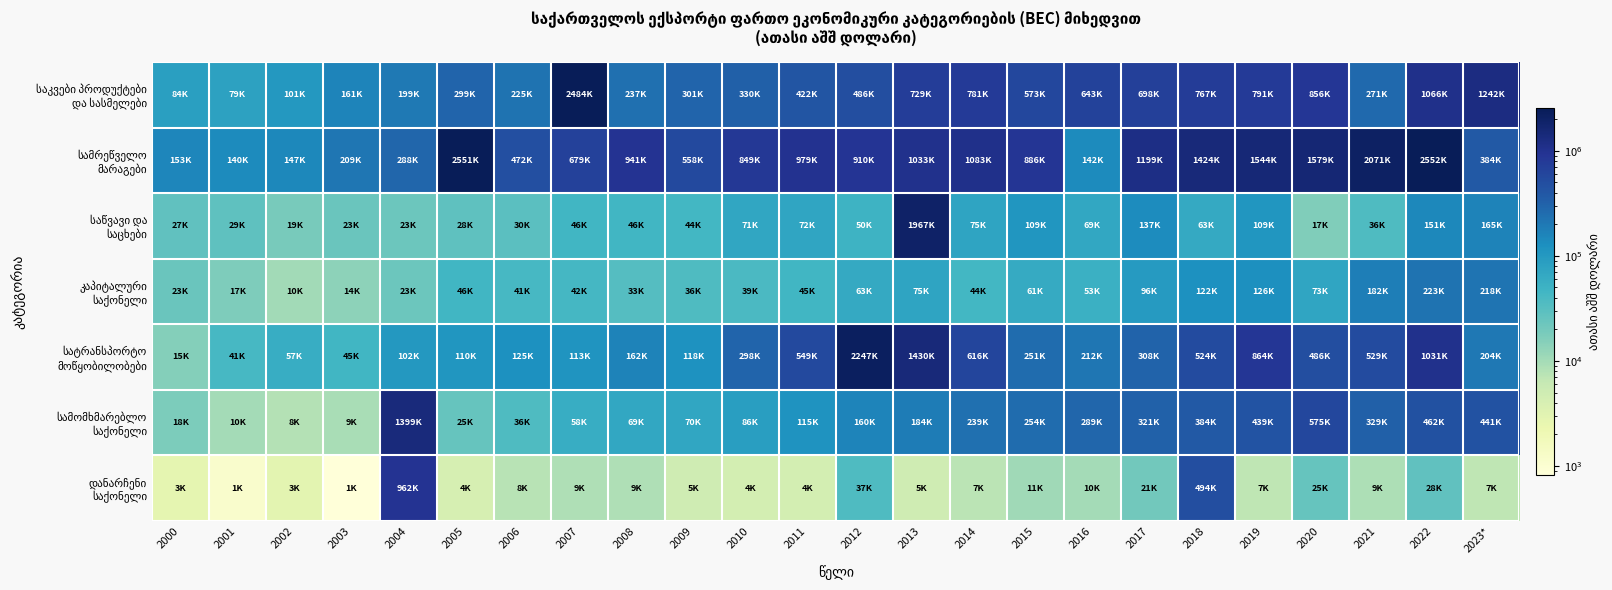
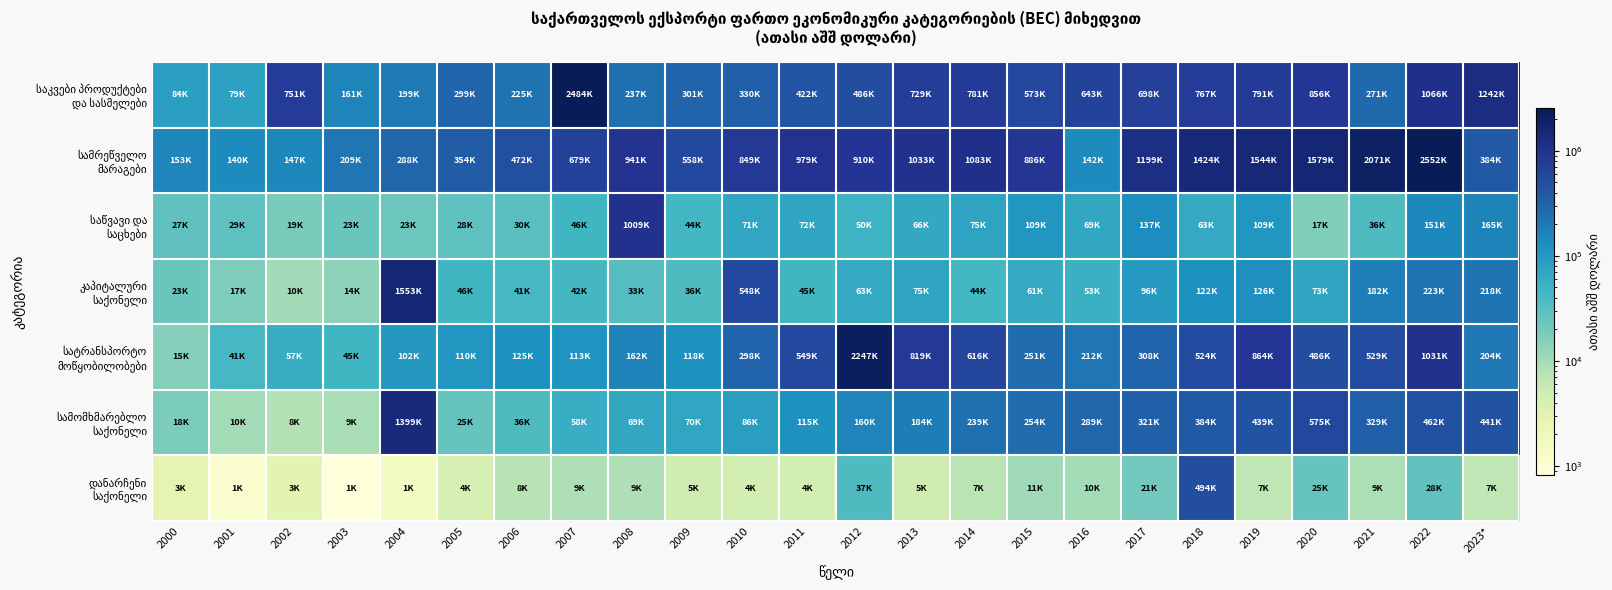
  {
    "საკვები პროდუქტები და სასმელები": {
      "2000": "84K",
      "2001": "79K",
-     "2002": "101K",
+     "2002": "751K",
      "2003": "161K",
      "2004": "199K",
      "2005": "299K",
      "2006": "225K",
      "2007": "2484K",
      "2008": "237K",
      "2009": "301K",
      "2010": "330K",
      "2011": "422K",
      "2012": "486K",
      "2013": "729K",
      "2014": "781K",
      "2015": "573K",
      "2016": "643K",
      "2017": "698K",
      "2018": "767K",
      "2019": "791K",
      "2020": "856K",
      "2021": "271K",
      "2022": "1066K",
      "2023*": "1242K"
    },
    "სამრეწველო მარაგები": {
      "2000": "153K",
      "2001": "140K",
      "2002": "147K",
      "2003": "209K",
      "2004": "288K",
-     "2005": "2551K",
+     "2005": "354K",
      "2006": "472K",
      "2007": "679K",
      "2008": "941K",
      "2009": "558K",
      "2010": "849K",
      "2011": "979K",
      "2012": "910K",
      "2013": "1033K",
      "2014": "1083K",
      "2015": "886K",
      "2016": "142K",
      "2017": "1199K",
      "2018": "1424K",
      "2019": "1544K",
      "2020": "1579K",
      "2021": "2071K",
      "2022": "2552K",
      "2023*": "384K"
    },
    "საწვავი და საცხები": {
      "2000": "27K",
      "2001": "29K",
      "2002": "19K",
      "2003": "23K",
      "2004": "23K",
      "2005": "28K",
      "2006": "30K",
      "2007": "46K",
-     "2008": "46K",
+     "2008": "1009K",
      "2009": "44K",
      "2010": "71K",
      "2011": "72K",
      "2012": "50K",
-     "2013": "1967K",
+     "2013": "66K",
      "2014": "75K",
      "2015": "109K",
      "2016": "69K",
      "2017": "137K",
      "2018": "63K",
      "2019": "109K",
      "2020": "17K",
      "2021": "36K",
      "2022": "151K",
      "2023*": "165K"
    },
    "კაპიტალური საქონელი": {
      "2000": "23K",
      "2001": "17K",
      "2002": "10K",
      "2003": "14K",
-     "2004": "23K",
+     "2004": "1553K",
      "2005": "46K",
      "2006": "41K",
      "2007": "42K",
      "2008": "33K",
      "2009": "36K",
-     "2010": "39K",
+     "2010": "548K",
      "2011": "45K",
      "2012": "63K",
      "2013": "75K",
      "2014": "44K",
      "2015": "61K",
      "2016": "53K",
      "2017": "96K",
      "2018": "122K",
      "2019": "126K",
      "2020": "73K",
      "2021": "182K",
      "2022": "223K",
      "2023*": "218K"
    },
    "სატრანსპორტო მოწყობილობები": {
      "2000": "15K",
      "2001": "41K",
      "2002": "57K",
      "2003": "45K",
      "2004": "102K",
      "2005": "110K",
      "2006": "125K",
      "2007": "113K",
      "2008": "162K",
      "2009": "118K",
      "2010": "298K",
      "2011": "549K",
      "2012": "2247K",
-     "2013": "1430K",
+     "2013": "819K",
      "2014": "616K",
      "2015": "251K",
      "2016": "212K",
      "2017": "308K",
      "2018": "524K",
      "2019": "864K",
      "2020": "486K",
      "2021": "529K",
      "2022": "1031K",
      "2023*": "204K"
    },
    "სამომხმარებლო საქონელი": {
      "2000": "18K",
      "2001": "10K",
      "2002": "8K",
      "2003": "9K",
      "2004": "1399K",
      "2005": "25K",
      "2006": "36K",
      "2007": "58K",
      "2008": "69K",
      "2009": "70K",
      "2010": "86K",
      "2011": "115K",
      "2012": "160K",
      "2013": "184K",
      "2014": "239K",
      "2015": "254K",
      "2016": "289K",
      "2017": "321K",
      "2018": "384K",
      "2019": "439K",
      "2020": "575K",
      "2021": "329K",
      "2022": "462K",
      "2023*": "441K"
    },
    "დანარჩენი საქონელი": {
      "2000": "3K",
      "2001": "1K",
      "2002": "3K",
      "2003": "1K",
-     "2004": "962K",
+     "2004": "1K",
      "2005": "4K",
      "2006": "8K",
      "2007": "9K",
      "2008": "9K",
      "2009": "5K",
      "2010": "4K",
      "2011": "4K",
      "2012": "37K",
      "2013": "5K",
      "2014": "7K",
      "2015": "11K",
      "2016": "10K",
      "2017": "21K",
      "2018": "494K",
      "2019": "7K",
      "2020": "25K",
      "2021": "9K",
      "2022": "28K",
      "2023*": "7K"
    }
  }
